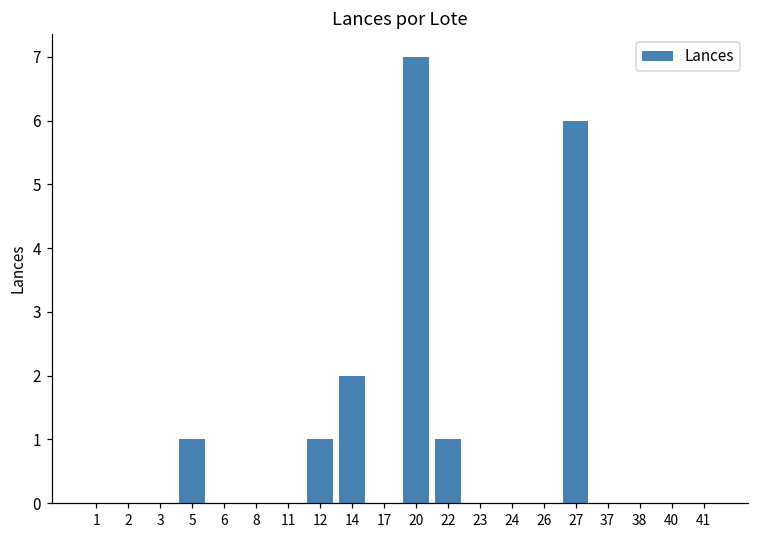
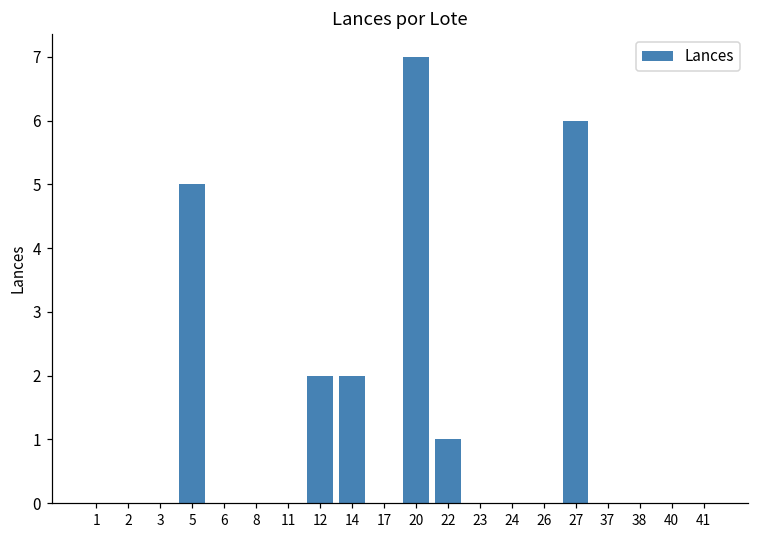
  {
    "1": 0,
    "2": 0,
    "3": 0,
-   "5": 1,
+   "5": 5,
    "6": 0,
    "8": 0,
    "11": 0,
-   "12": 1,
+   "12": 2,
    "14": 2,
    "17": 0,
    "20": 7,
    "22": 1,
    "23": 0,
    "24": 0,
    "26": 0,
    "27": 6,
    "37": 0,
    "38": 0,
    "40": 0,
    "41": 0
  }
